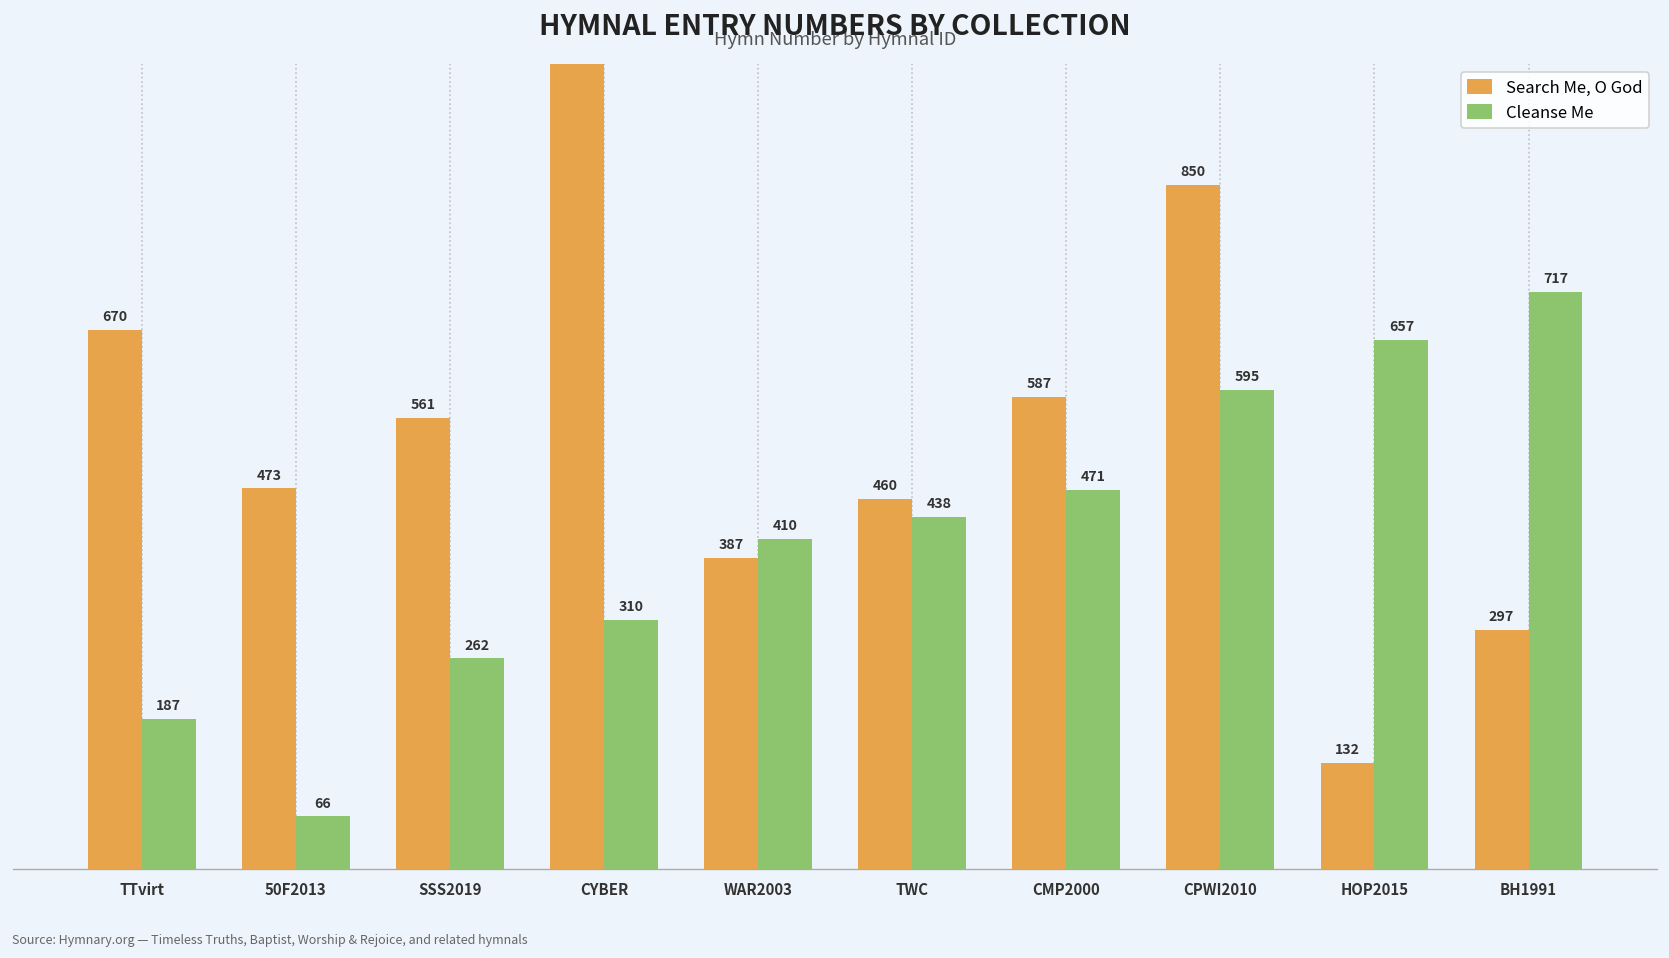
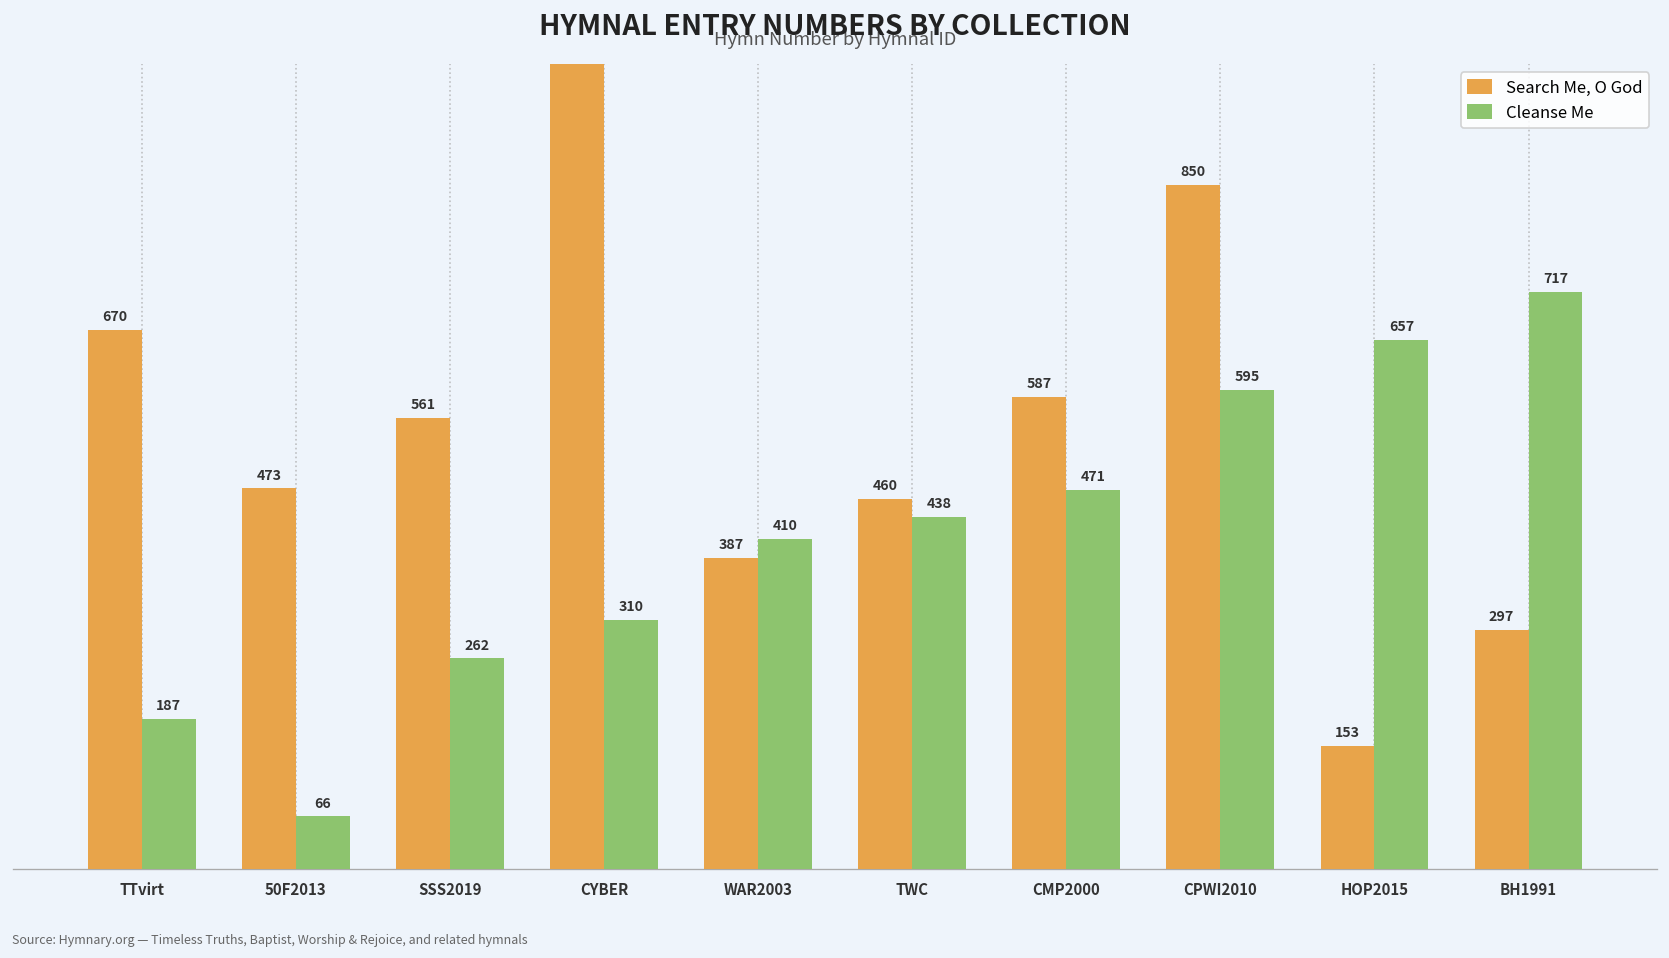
  {
    "Search Me, O God": {
      "TTvirt": 670,
      "50F2013": 473,
      "SSS2019": 561,
      "WAR2003": 387,
      "TWC": 460,
      "CMP2000": 587,
      "CPWI2010": 850,
-     "HOP2015": 132,
+     "HOP2015": 153,
      "BH1991": 297
    },
    "Cleanse Me": {
      "TTvirt": 187,
      "50F2013": 66,
      "SSS2019": 262,
      "CYBER": 310,
      "WAR2003": 410,
      "TWC": 438,
      "CMP2000": 471,
      "CPWI2010": 595,
      "HOP2015": 657,
      "BH1991": 717
    }
  }
